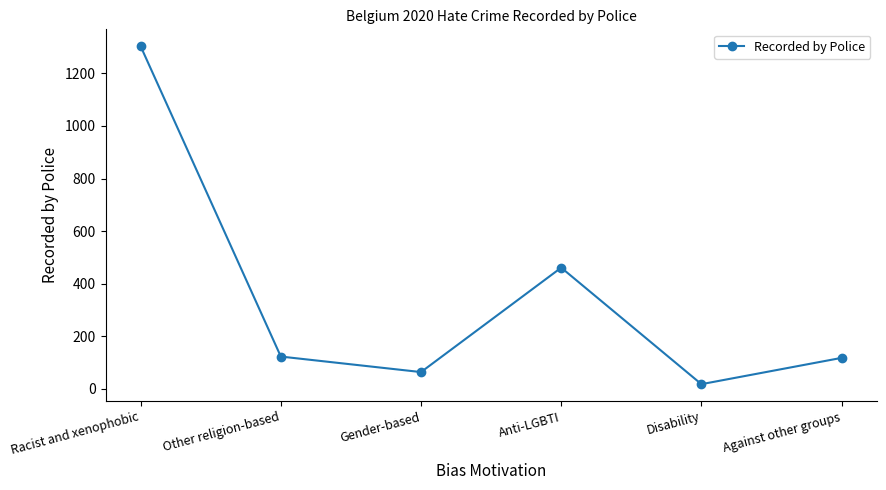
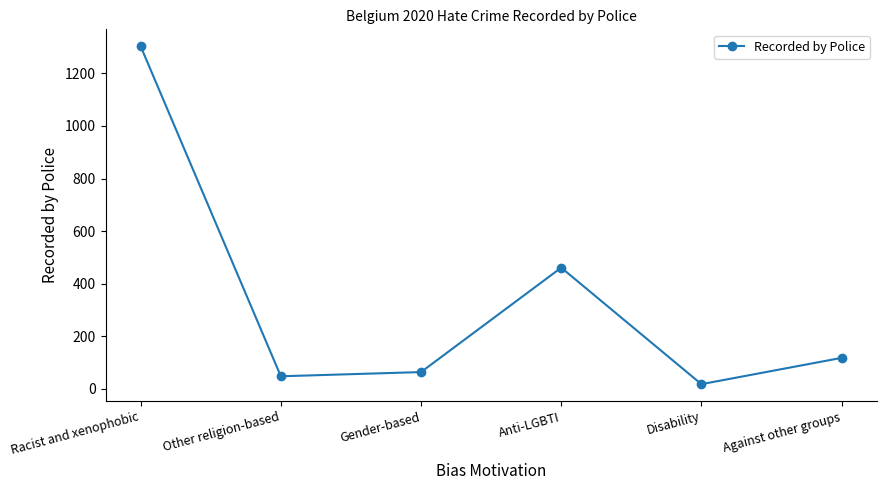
  {
    "Racist and xenophobic": 1300,
-   "Other religion-based": 120,
+   "Other religion-based": 50,
    "Gender-based": 60,
    "Anti-LGBTI": 460,
    "Disability": 20,
    "Against other groups": 120
  }
